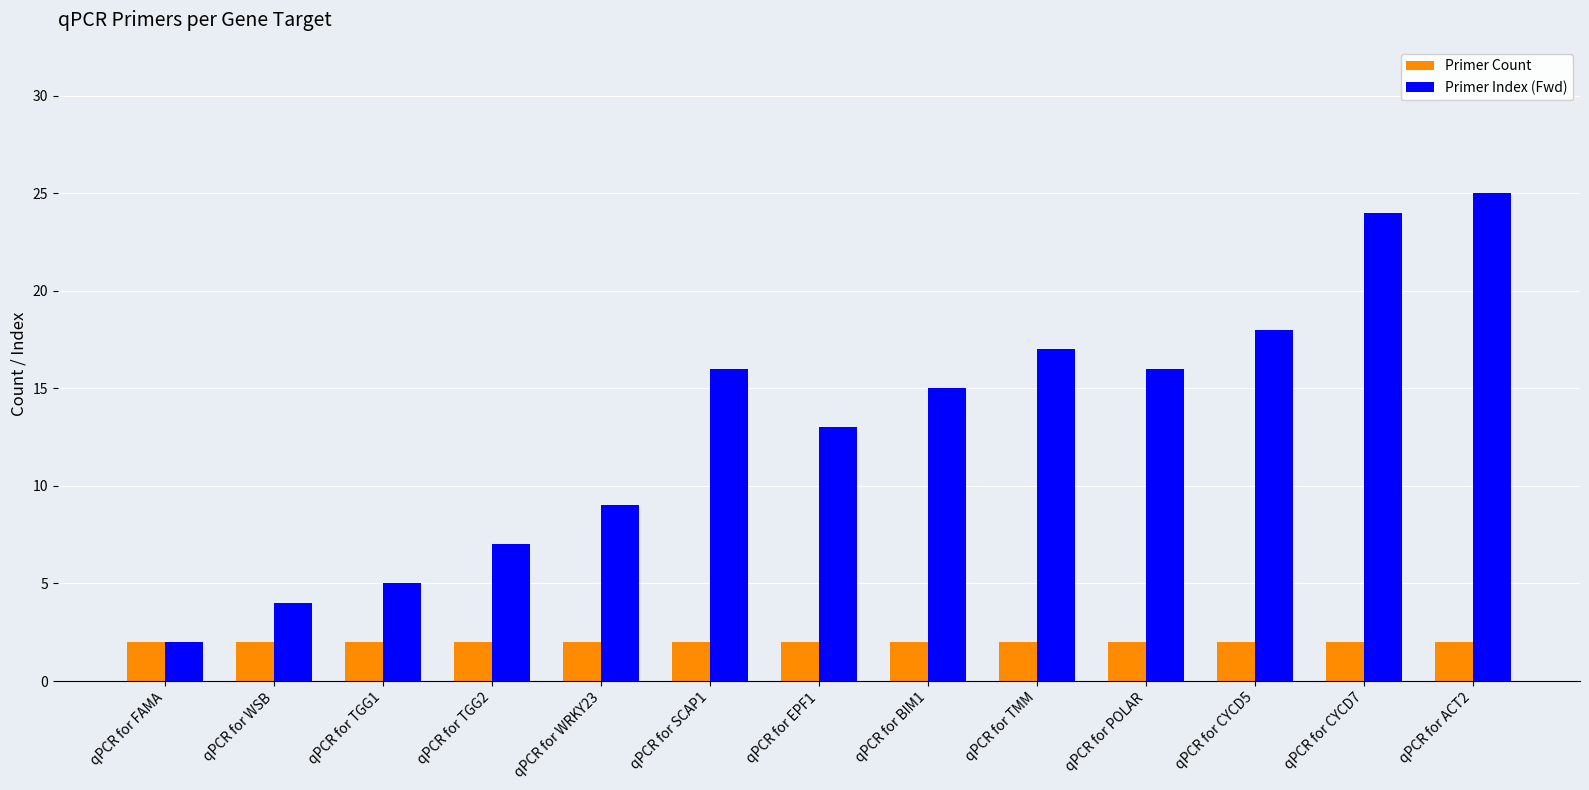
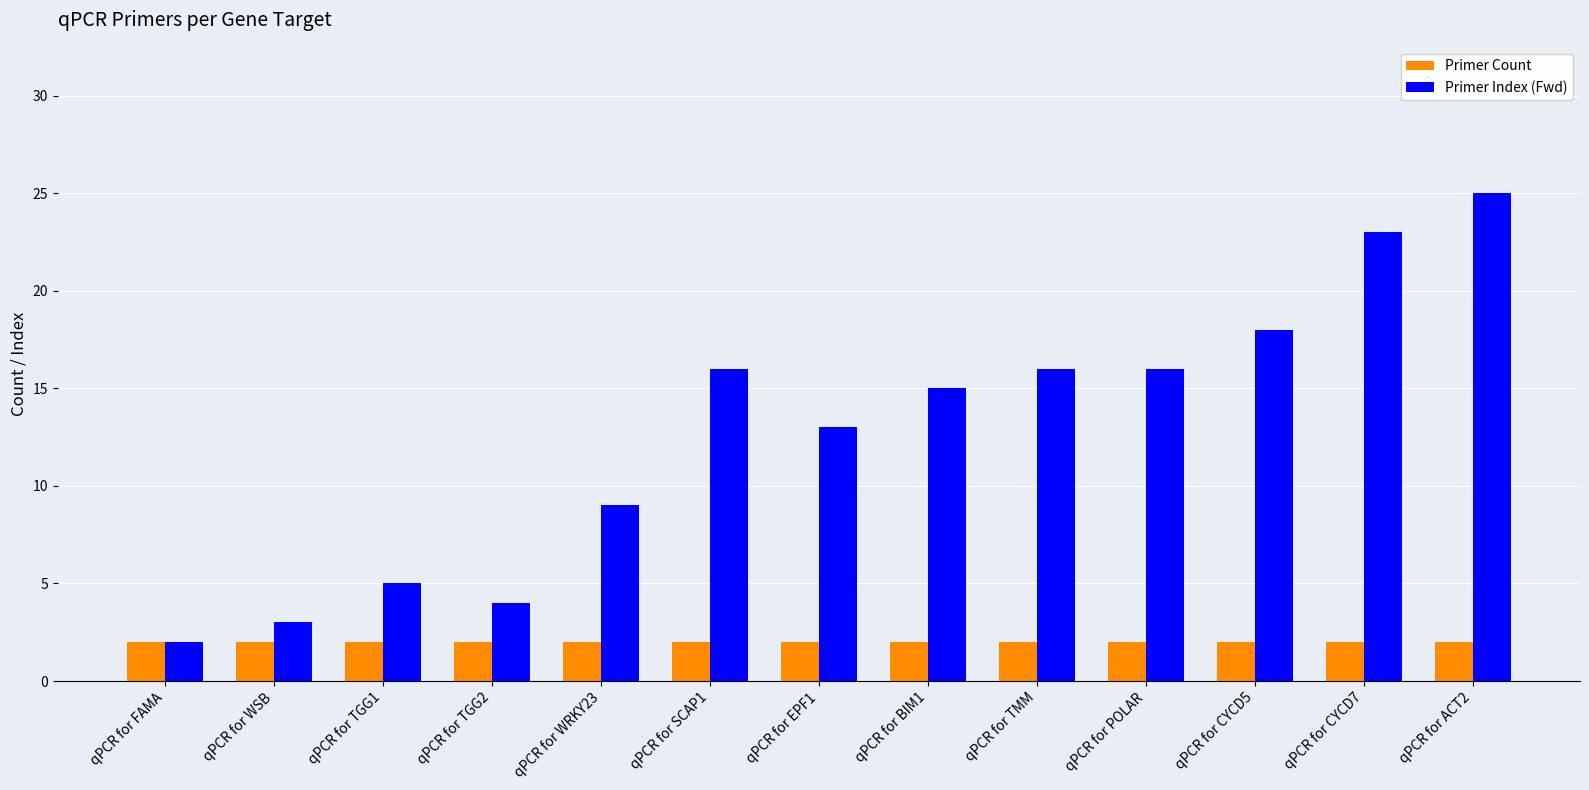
  {
    "Primer Count": {
      "qPCR for FAMA": 2,
      "qPCR for WSB": 2,
      "qPCR for TGG1": 2,
      "qPCR for TGG2": 2,
      "qPCR for WRKY23": 2,
      "qPCR for SCAP1": 2,
      "qPCR for EPF1": 2,
      "qPCR for BIM1": 2,
      "qPCR for TMM": 2,
      "qPCR for POLAR": 2,
      "qPCR for CYCD5": 2,
      "qPCR for CYCD7": 2,
      "qPCR for ACT2": 2
    },
    "Primer Index (Fwd)": {
      "qPCR for FAMA": 2,
-     "qPCR for WSB": 4,
+     "qPCR for WSB": 3,
      "qPCR for TGG1": 5,
-     "qPCR for TGG2": 7,
+     "qPCR for TGG2": 4,
      "qPCR for WRKY23": 9,
      "qPCR for SCAP1": 16,
      "qPCR for EPF1": 13,
      "qPCR for BIM1": 15,
-     "qPCR for TMM": 17,
+     "qPCR for TMM": 16,
      "qPCR for POLAR": 16,
      "qPCR for CYCD5": 18,
-     "qPCR for CYCD7": 24,
+     "qPCR for CYCD7": 23,
      "qPCR for ACT2": 25
    }
  }
